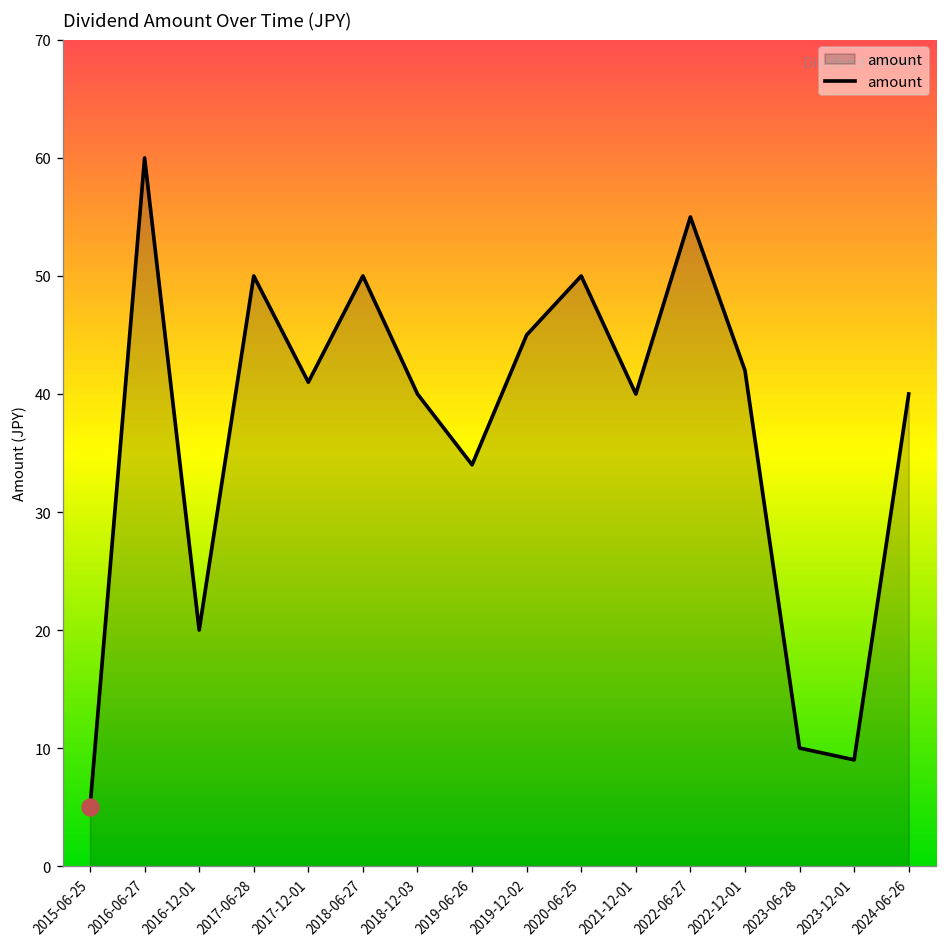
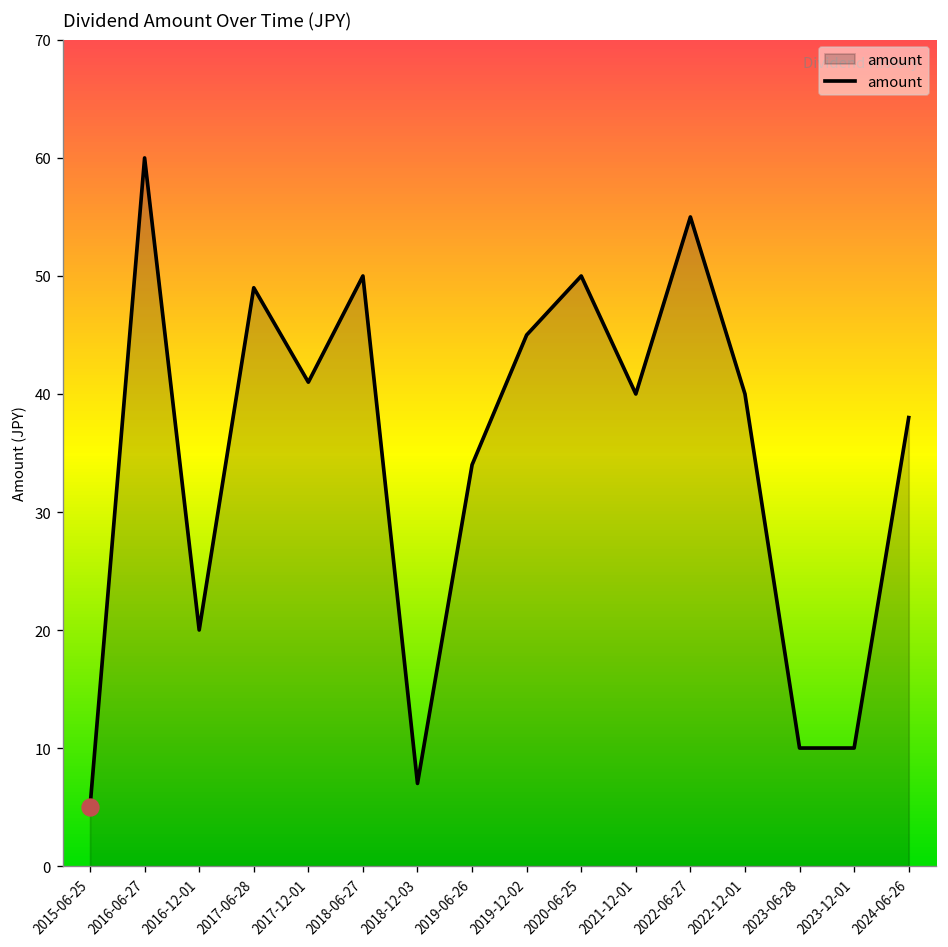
  {
    "amount": {
      "2016-06-27": 60,
      "2016-12-01": 20,
-     "2017-06-28": 50,
+     "2017-06-28": 49,
      "2017-12-01": 41,
      "2018-06-27": 50,
-     "2018-12-03": 40,
+     "2018-12-03": 7,
      "2019-06-26": 34,
      "2019-12-02": 45,
      "2020-06-25": 50,
      "2021-12-01": 40,
      "2022-06-27": 55,
-     "2022-12-01": 42,
+     "2022-12-01": 40,
      "2023-06-28": 10,
-     "2023-12-01": 9,
-     "2024-06-26": 40
+     "2023-12-01": 10,
+     "2024-06-26": 38
    }
  }
